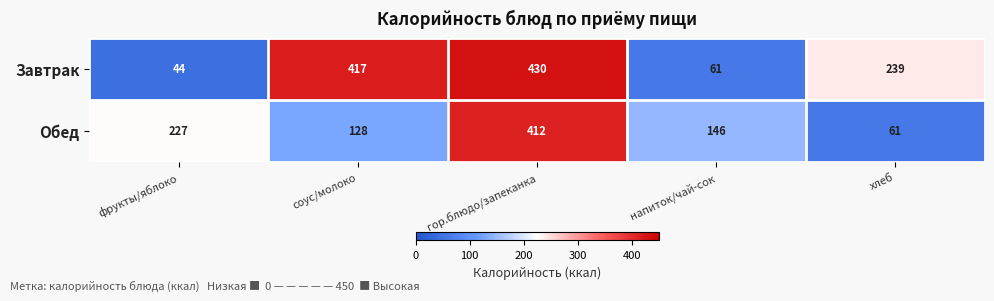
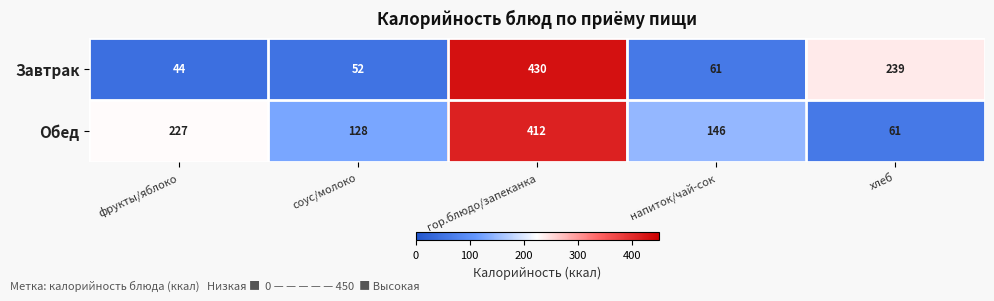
  {
    "Завтрак": {
      "фрукты/яблоко": 44,
-     "соус/молоко": 417,
+     "соус/молоко": 52,
      "гор.блюдо/запеканка": 430,
      "напиток/чай-сок": 61,
      "хлеб": 239
    },
    "Обед": {
      "фрукты/яблоко": 227,
      "соус/молоко": 128,
      "гор.блюдо/запеканка": 412,
      "напиток/чай-сок": 146,
      "хлеб": 61
    }
  }
